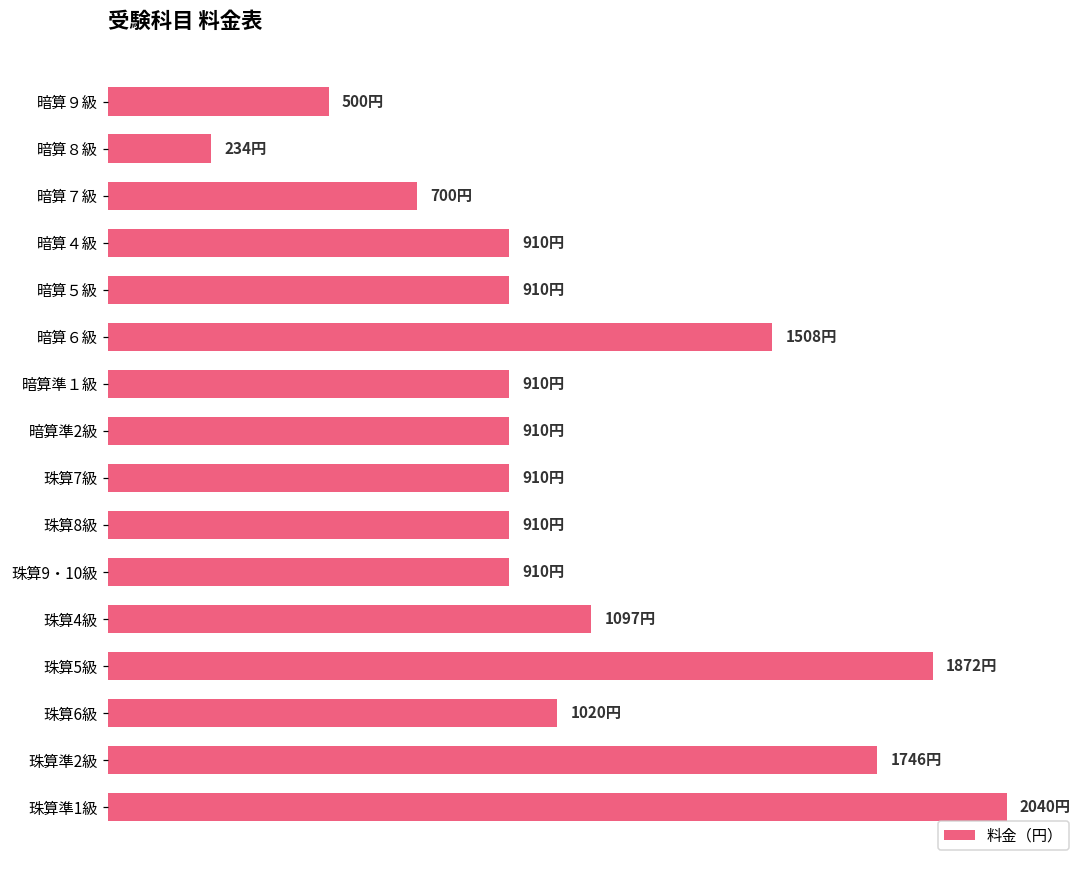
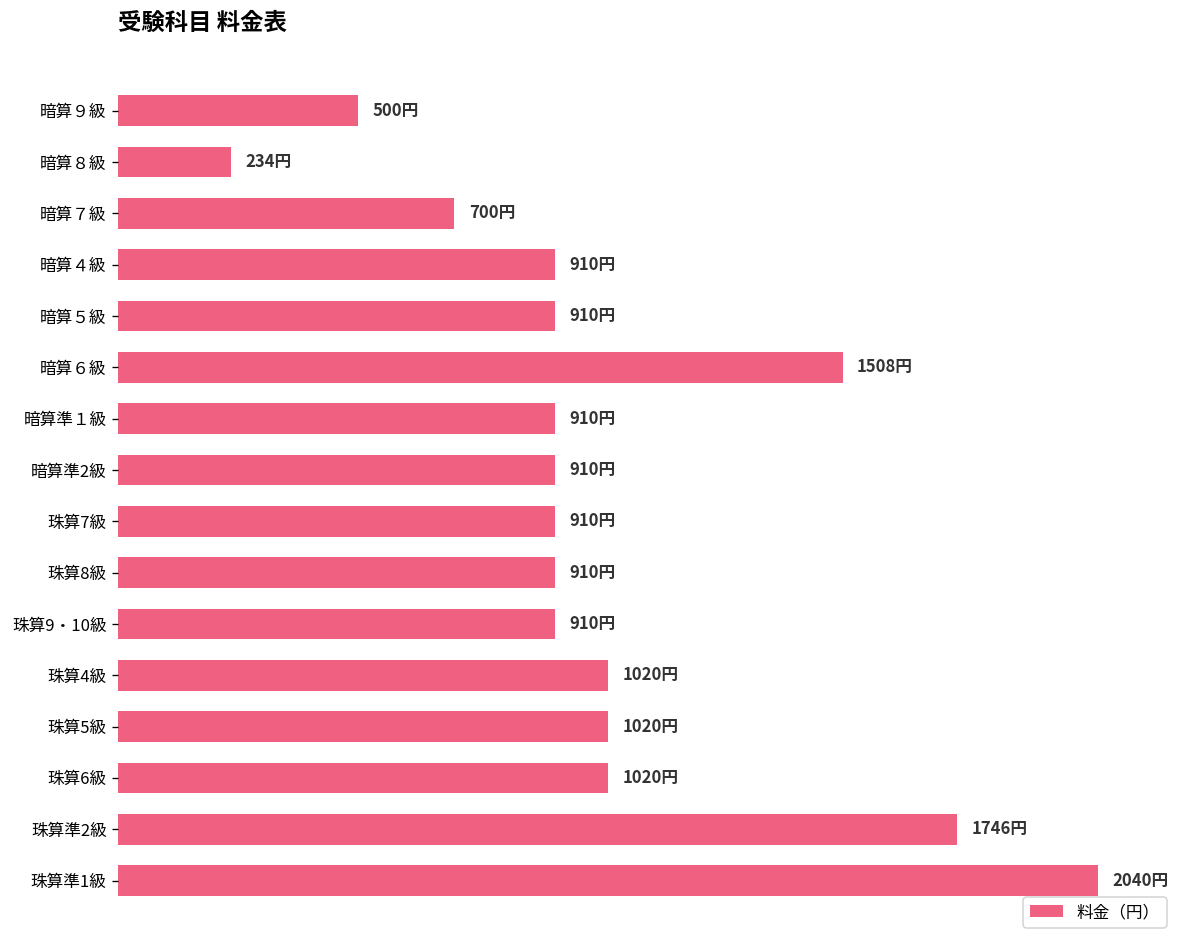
  {
    "暗算９級": "500円",
    "暗算８級": "234円",
    "暗算７級": "700円",
    "暗算４級": "910円",
    "暗算５級": "910円",
    "暗算６級": "1508円",
    "暗算準１級": "910円",
    "暗算準2級": "910円",
    "珠算7級": "910円",
    "珠算8級": "910円",
    "珠算9・10級": "910円",
-   "珠算4級": "1097円",
-   "珠算5級": "1872円",
+   "珠算4級": "1020円",
+   "珠算5級": "1020円",
    "珠算6級": "1020円",
    "珠算準2級": "1746円",
    "珠算準1級": "2040円"
  }
